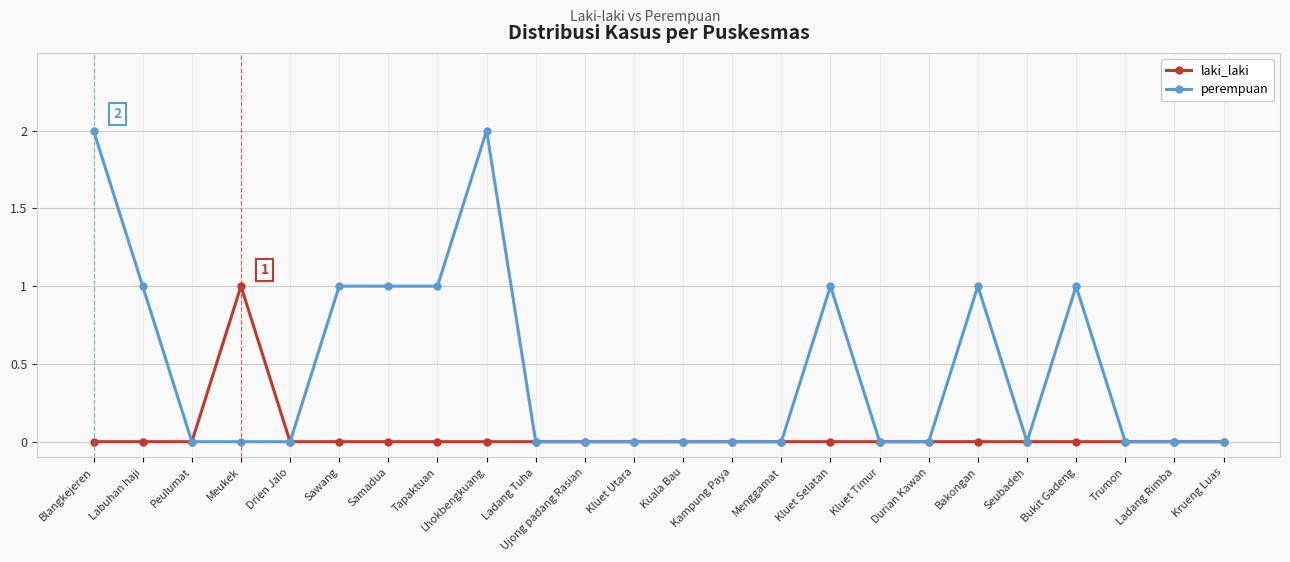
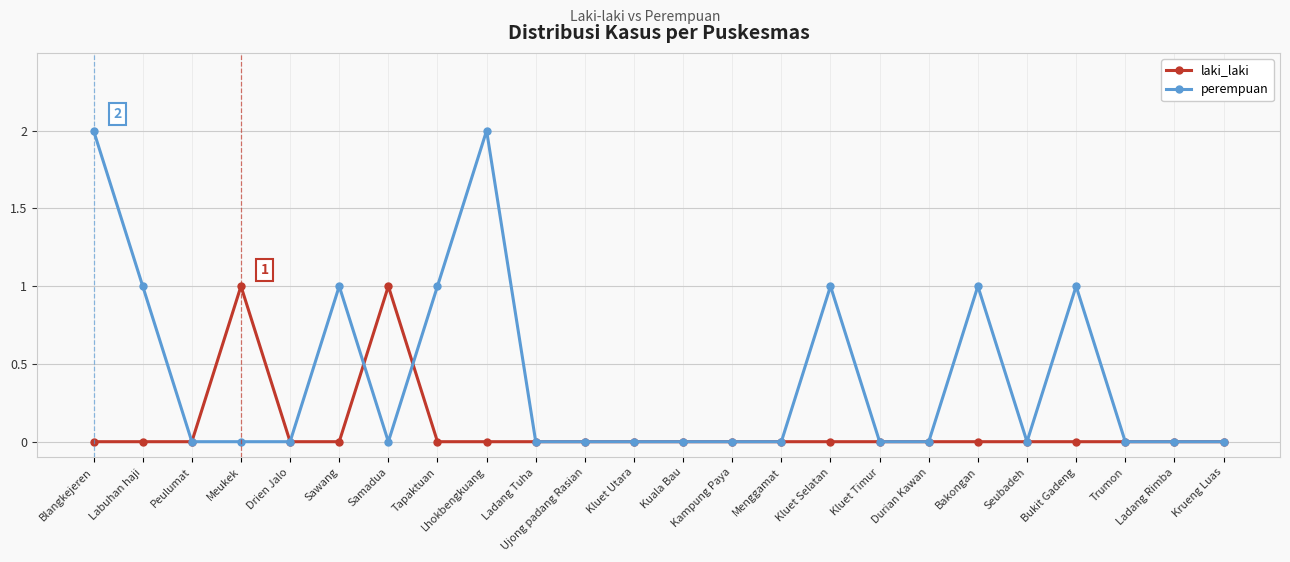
  {
    "laki_laki": {
      "Blangkejeren": 0,
      "Labuhan haji": 0,
      "Sawang": 0,
-     "Samadua": 0,
+     "Samadua": 1,
      "Tapaktuan": 0,
      "Lhokbengkuang": 0,
      "Kluet Selatan": 0,
      "Bakongan": 0,
      "Bukit Gadeng": 0
    },
    "perempuan": {
      "Labuhan haji": 1,
      "Meukek": 0,
      "Sawang": 1,
-     "Samadua": 1,
+     "Samadua": 0,
      "Tapaktuan": 1,
      "Lhokbengkuang": 2,
      "Kluet Selatan": 1,
      "Bakongan": 1,
      "Bukit Gadeng": 1
    }
  }
